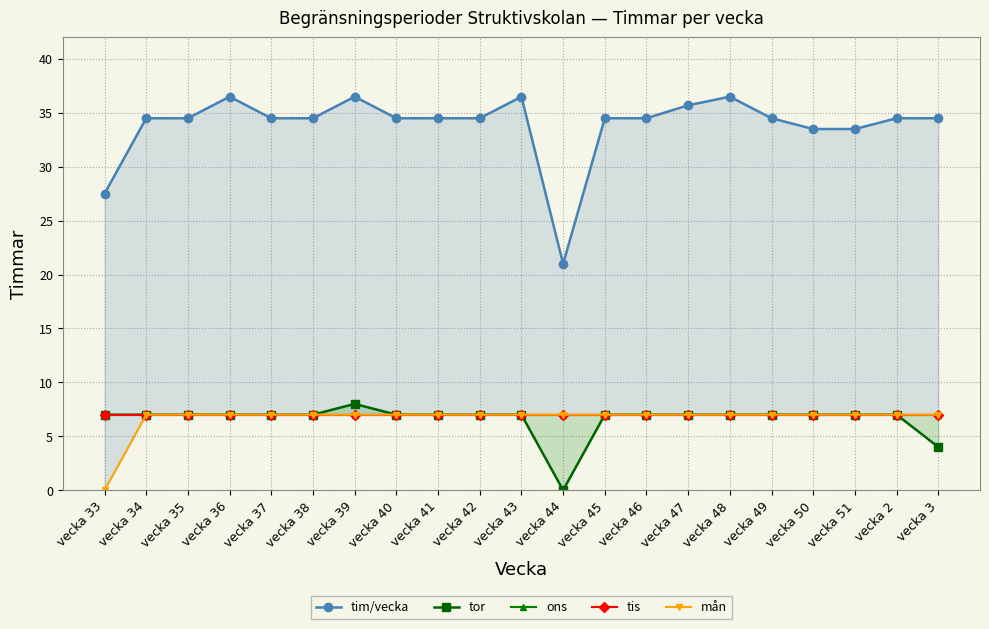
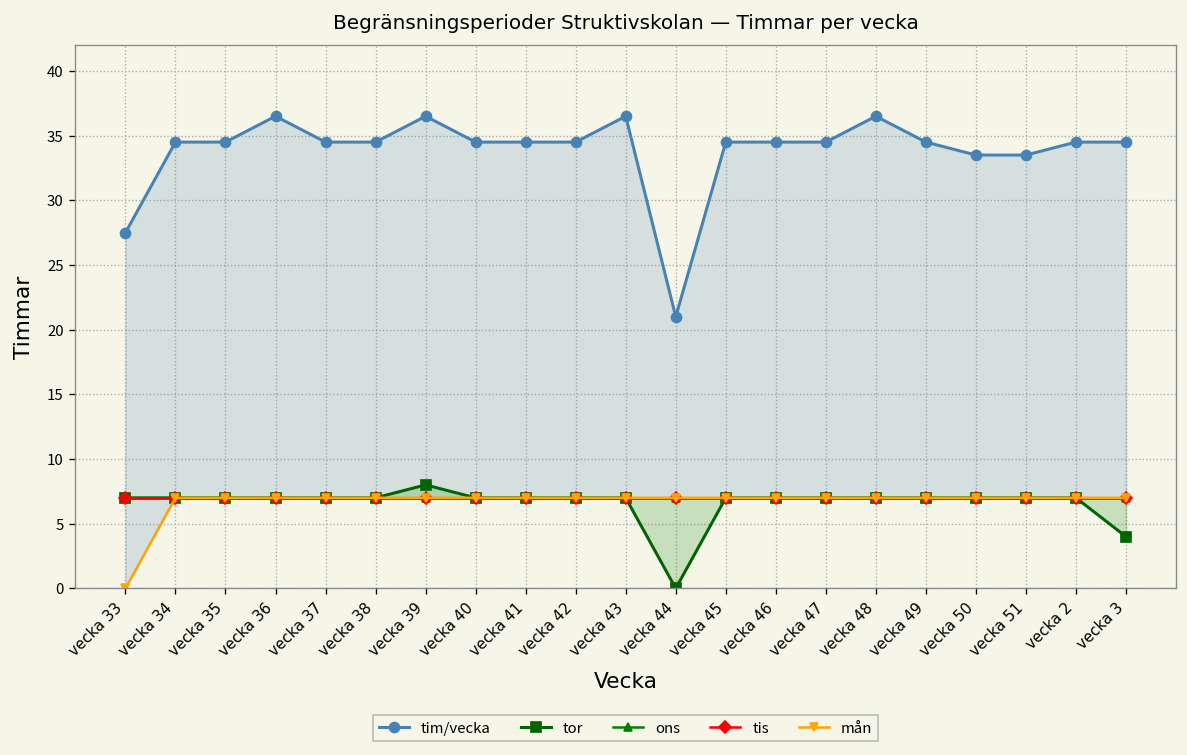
  {
    "tim/vecka": {
      "vecka 33": 27.5,
      "vecka 34": 34.5,
      "vecka 35": 34.5,
      "vecka 36": 36.5,
      "vecka 37": 34.5,
      "vecka 38": 34.5,
      "vecka 39": 36.5,
      "vecka 40": 34.5,
      "vecka 41": 34.5,
      "vecka 42": 34.5,
      "vecka 43": 36.5,
      "vecka 44": 21.0,
      "vecka 45": 34.5,
      "vecka 46": 34.5,
-     "vecka 47": 35.7,
+     "vecka 47": 34.5,
      "vecka 48": 36.5,
      "vecka 49": 34.5,
      "vecka 50": 33.5,
      "vecka 51": 33.5,
      "vecka 2": 34.5,
      "vecka 3": 34.5
    },
    "mån": {
      "vecka 33": 0.0
    }
  }
